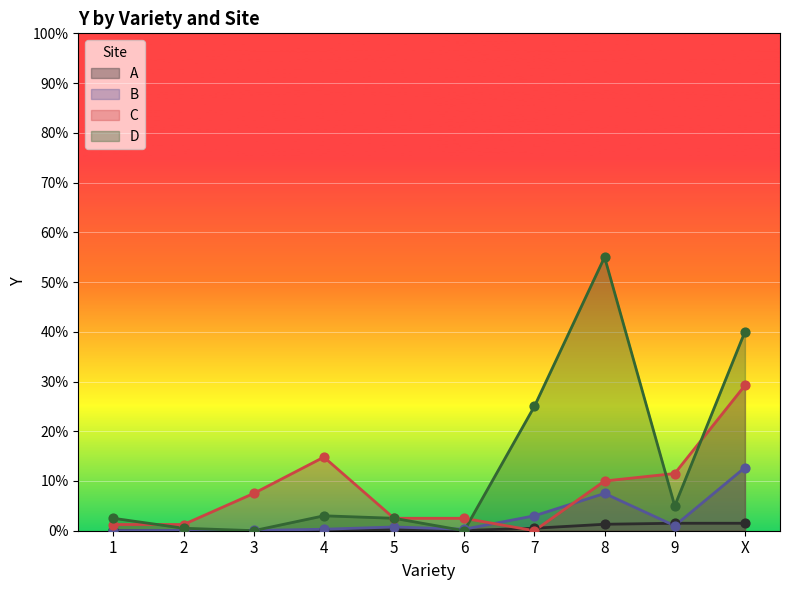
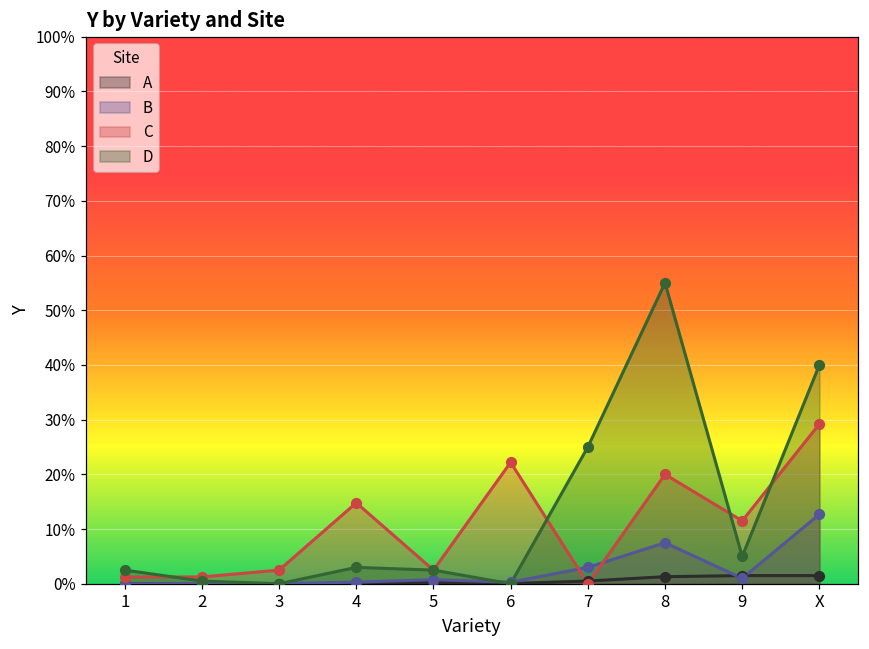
  {
    "C": {
      "1": "1%",
      "2": "1%",
-     "3": "8%",
+     "3": "3%",
      "4": "15%",
-     "6": "3%",
-     "8": "10%",
+     "6": "22%",
+     "8": "20%",
      "9": "12%",
      "X": "29%"
    }
  }
